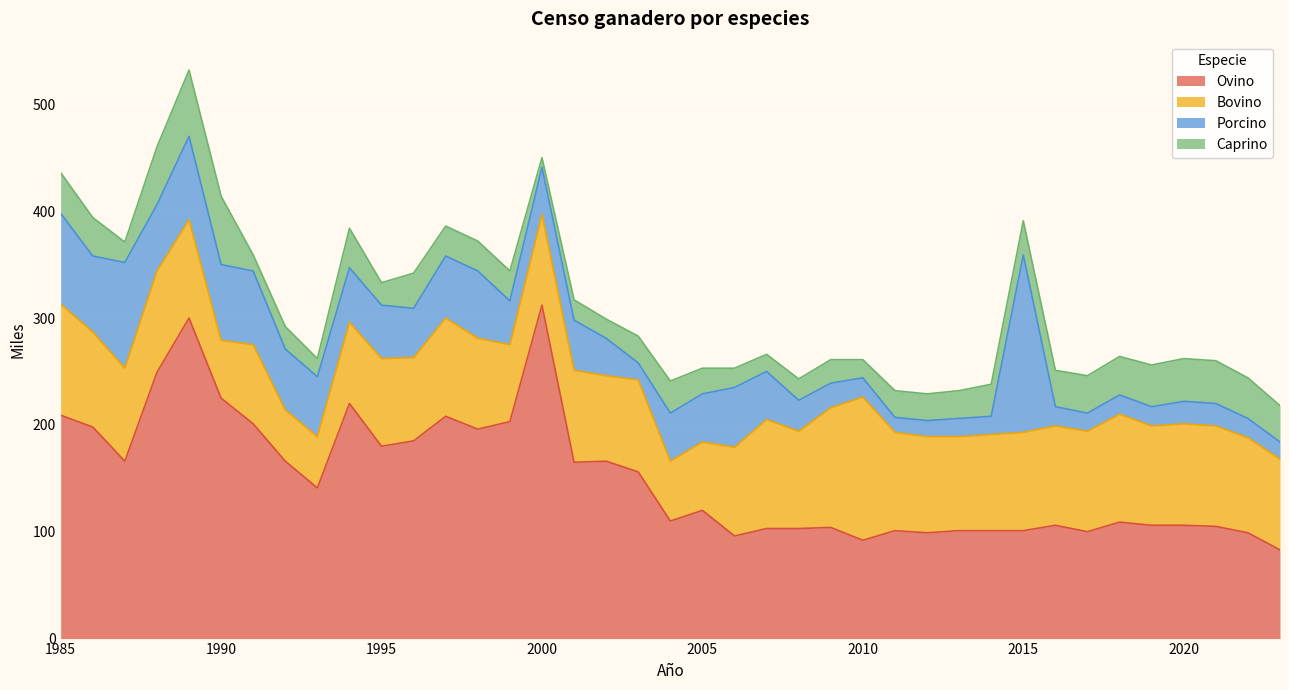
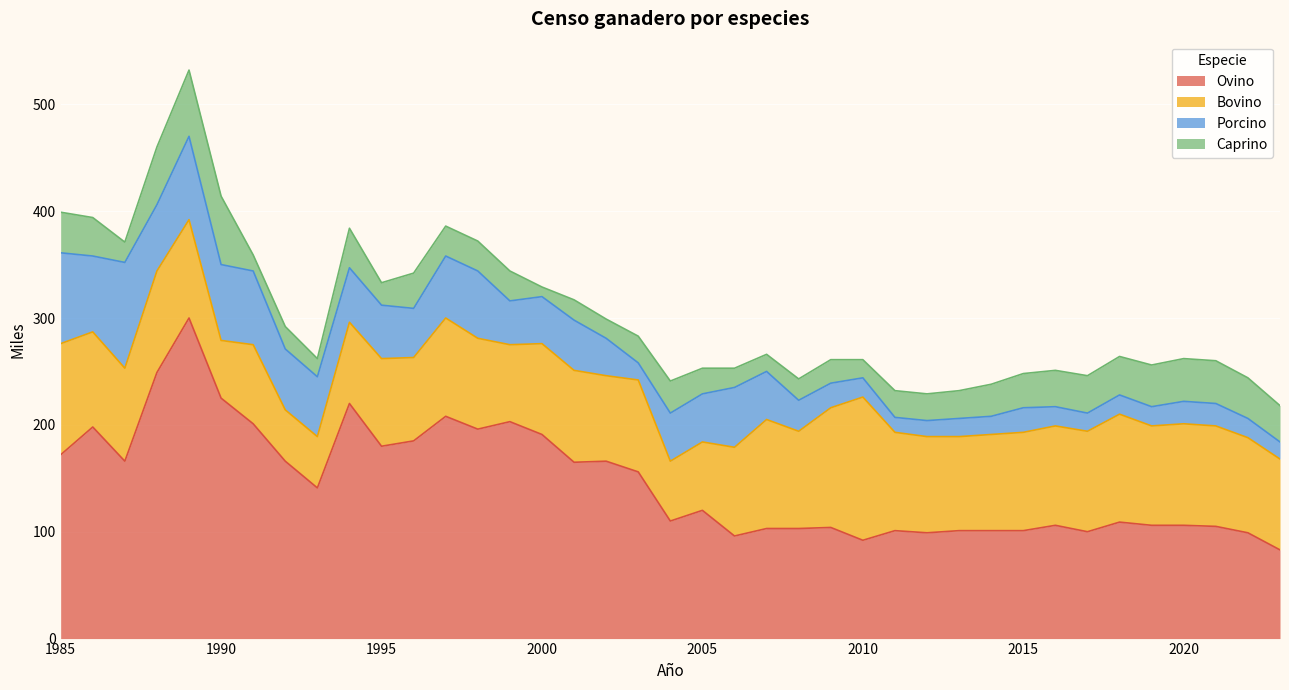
  {
    "Ovino": {
-     "1985": 209,
+     "1985": 172,
      "1990": 225,
      "1995": 180,
-     "2000": 312,
+     "2000": 191,
      "2005": 120,
      "2010": 92,
      "2015": 101,
      "2020": 106
    },
    "Bovino": {
      "1985": 104,
      "1990": 54,
      "1995": 82,
      "2000": 85,
      "2005": 64,
      "2010": 134,
      "2015": 92,
      "2020": 95
    },
    "Porcino": {
      "1985": 85,
      "1990": 71,
      "1995": 50,
      "2000": 44,
      "2005": 45,
      "2010": 18,
-     "2015": 166,
+     "2015": 23,
      "2020": 21
    },
    "Caprino": {
      "1985": 38,
      "1990": 64,
      "1995": 21,
      "2000": 9,
      "2005": 24,
      "2010": 17,
      "2015": 32,
      "2020": 40
    }
  }
